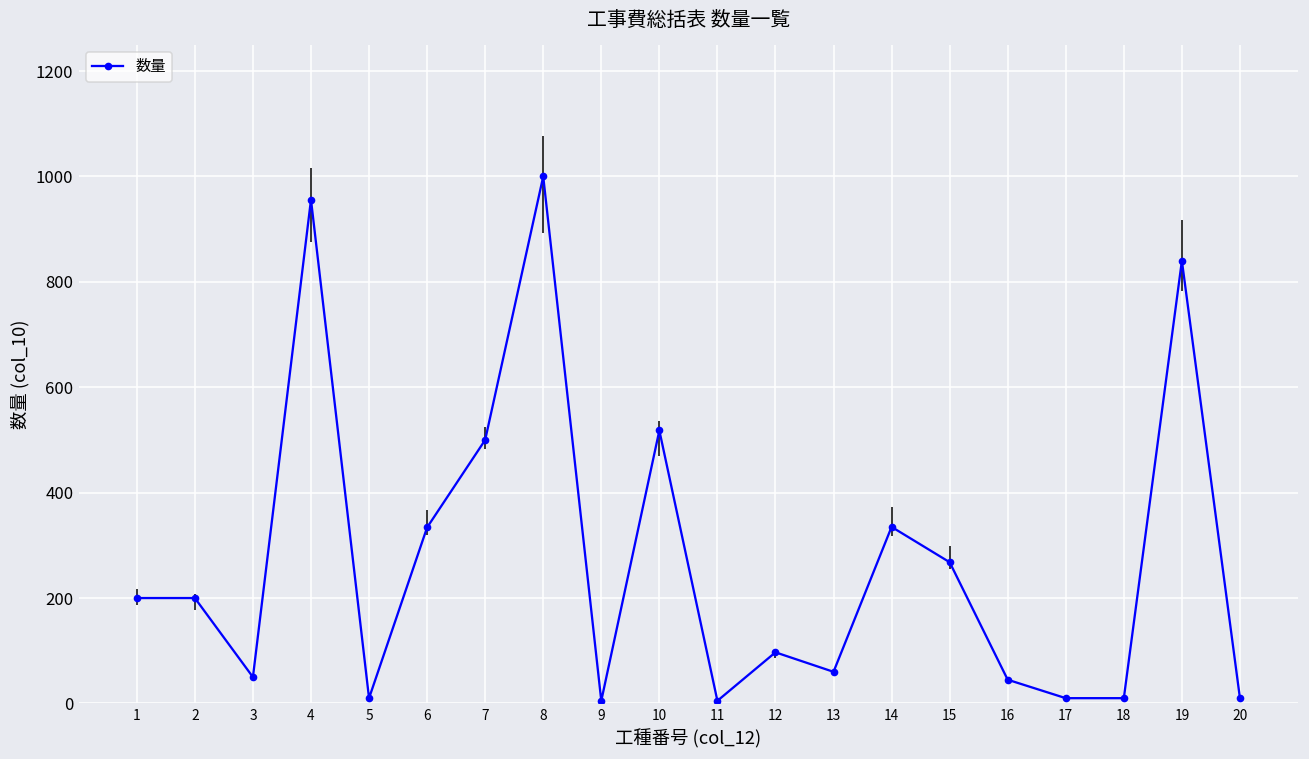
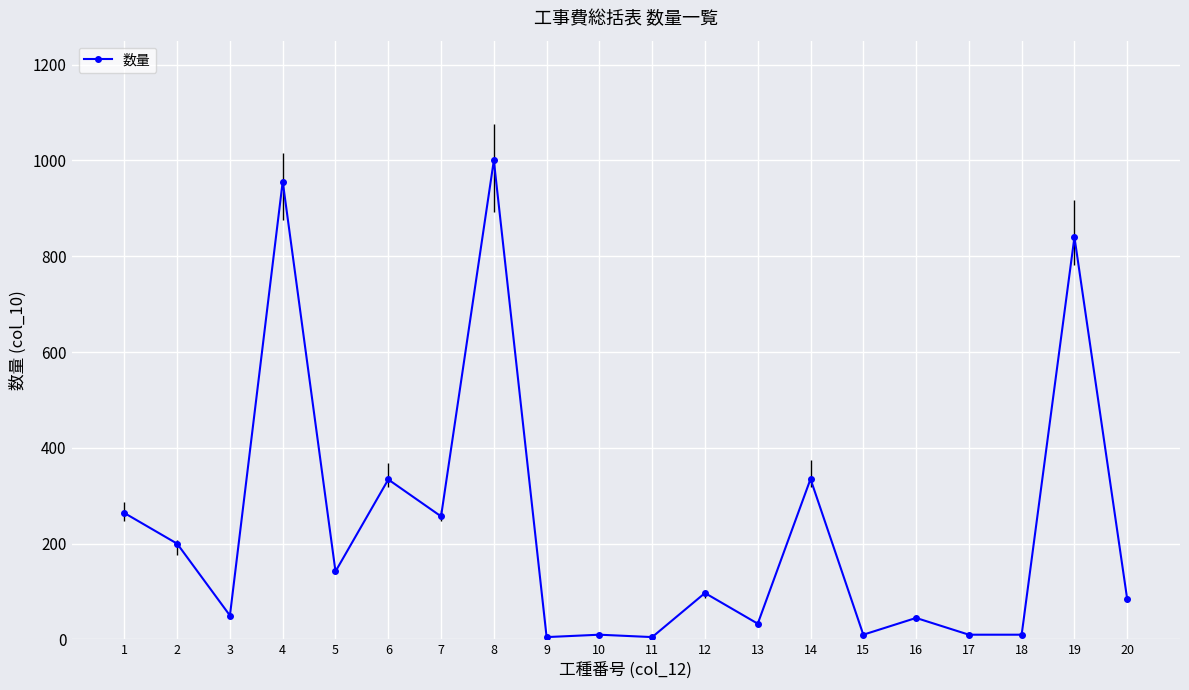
  {
-   "1": 200,
+   "1": 260,
    "2": 200,
    "3": 50,
    "4": 960,
-   "5": 10,
+   "5": 140,
    "6": 330,
-   "7": 500,
+   "7": 260,
    "8": 1000,
    "9": 10,
-   "10": 520,
+   "10": 10,
    "11": 10,
    "12": 100,
-   "13": 60,
+   "13": 30,
    "14": 340,
-   "15": 270,
+   "15": 10,
    "16": 50,
    "17": 10,
    "18": 10,
    "19": 840,
-   "20": 10
+   "20": 80
  }
